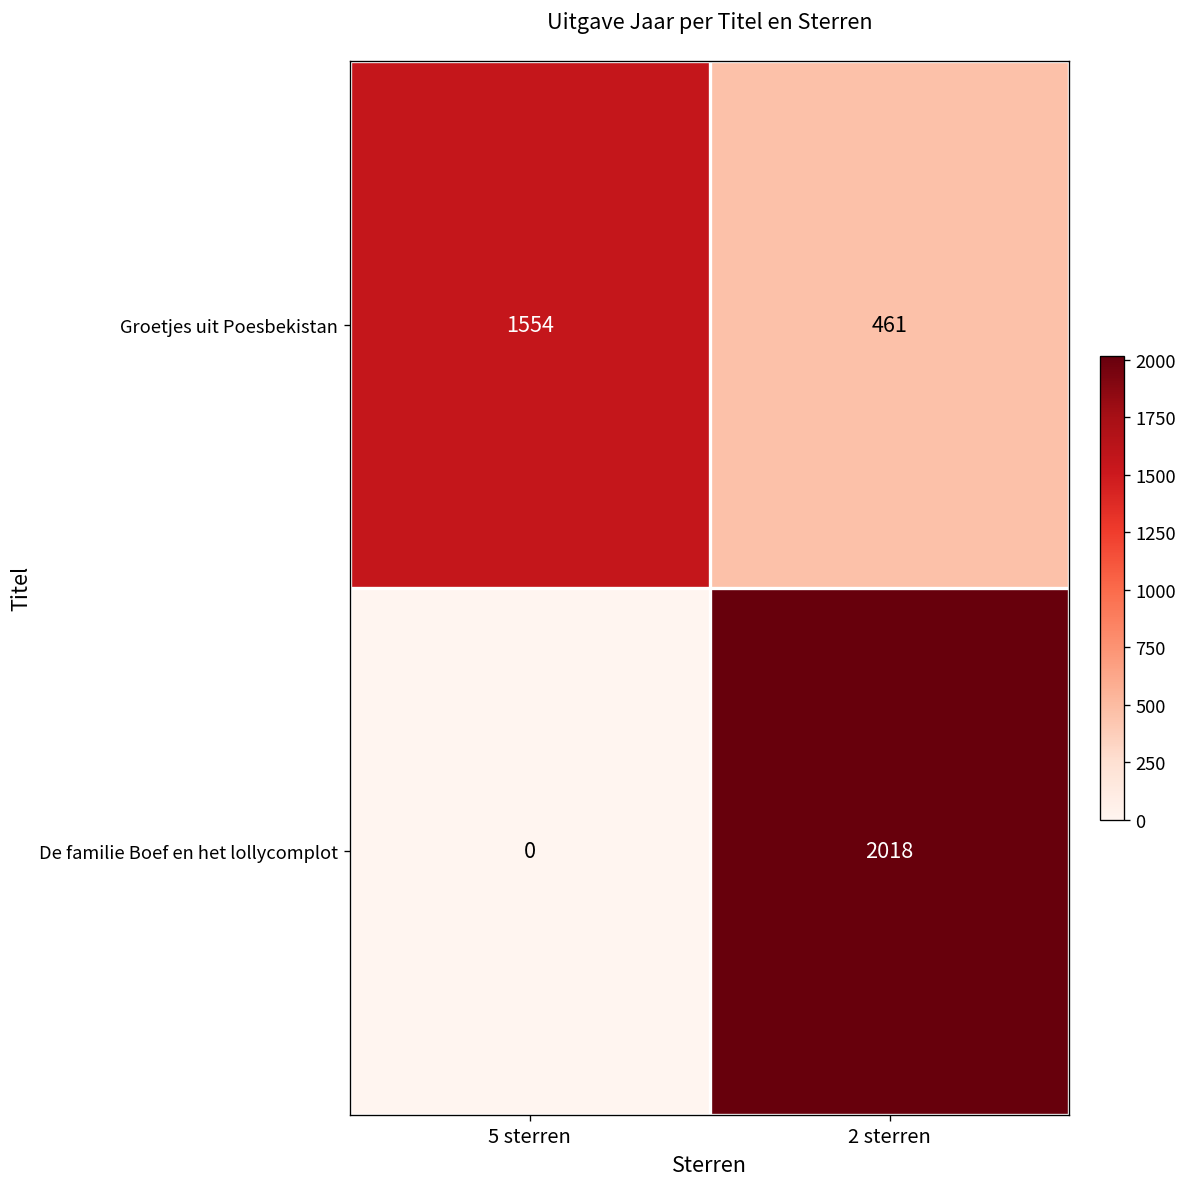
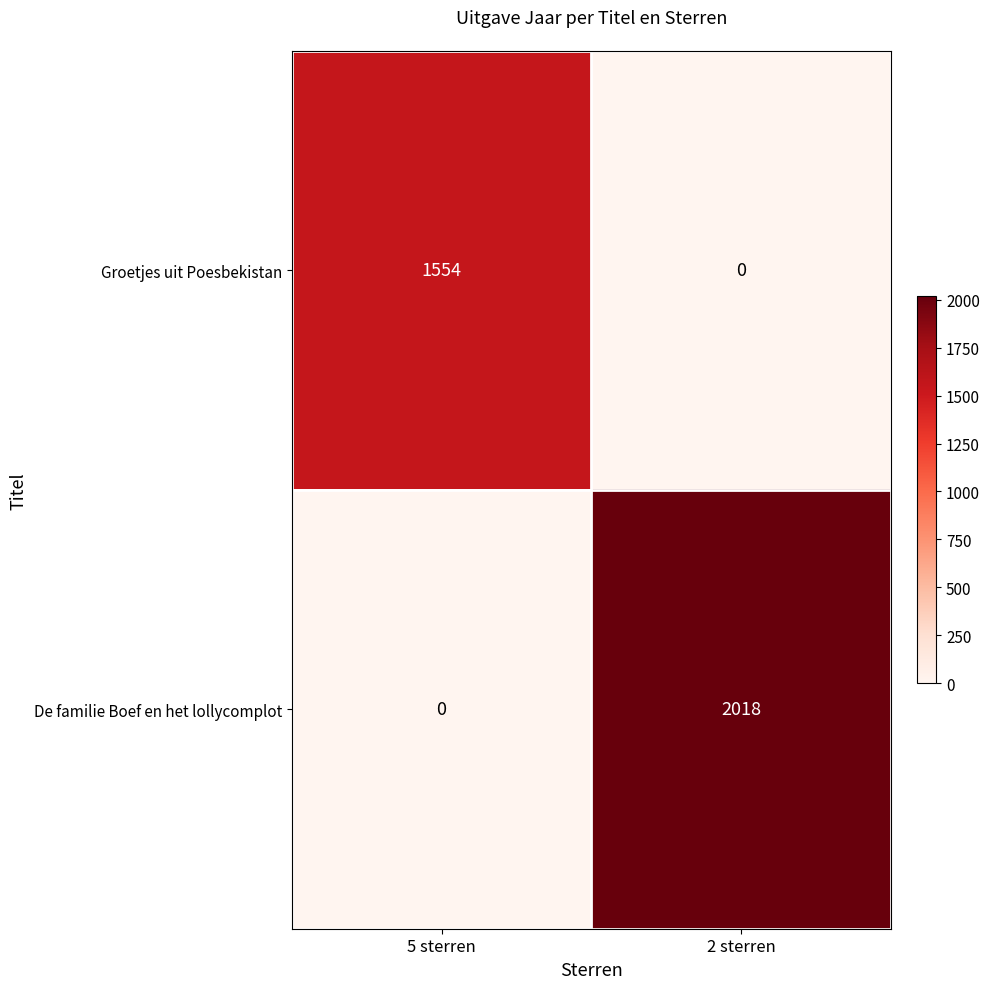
  {
    "Groetjes uit Poesbekistan": {
      "5 sterren": 1554,
-     "2 sterren": 461
+     "2 sterren": 0
    },
    "De familie Boef en het lollycomplot": {
      "5 sterren": 0,
      "2 sterren": 2018
    }
  }
